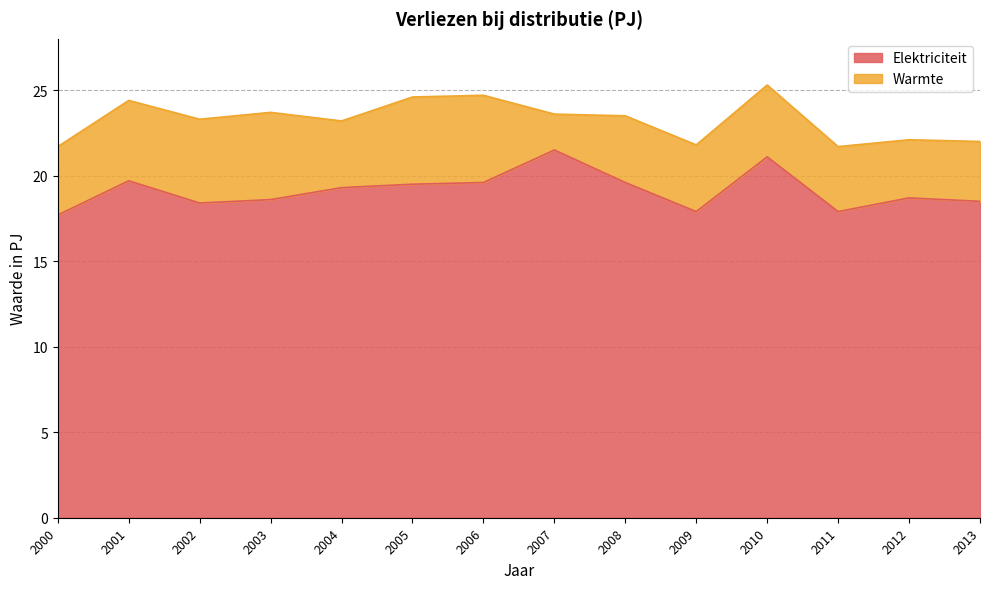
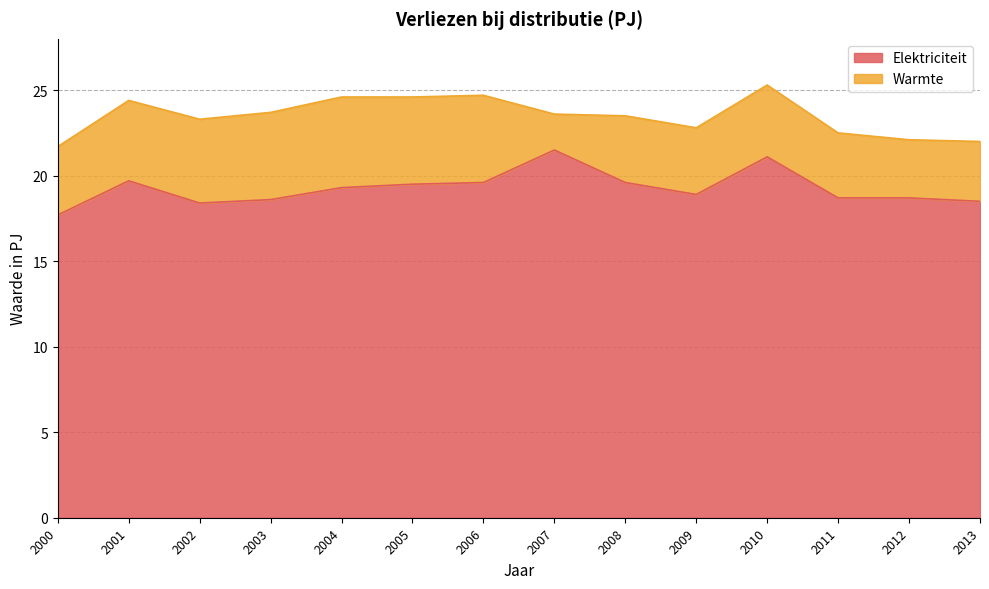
  {
    "Elektriciteit": {
      "2000": 17.7,
      "2001": 19.7,
      "2002": 18.4,
      "2003": 18.6,
      "2004": 19.3,
      "2005": 19.5,
      "2006": 19.6,
      "2007": 21.5,
      "2008": 19.6,
-     "2009": 17.9,
+     "2009": 18.9,
      "2010": 21.1,
-     "2011": 17.9,
+     "2011": 18.7,
      "2012": 18.7,
      "2013": 18.5
    },
    "Warmte": {
      "2000": 4.0,
      "2001": 4.7,
      "2002": 4.9,
      "2003": 5.1,
-     "2004": 3.9,
+     "2004": 5.3,
      "2005": 5.1,
      "2006": 5.1,
      "2007": 2.1,
      "2008": 3.9,
      "2009": 3.9,
      "2010": 4.2,
      "2011": 3.8,
      "2012": 3.4,
      "2013": 3.5
    }
  }
